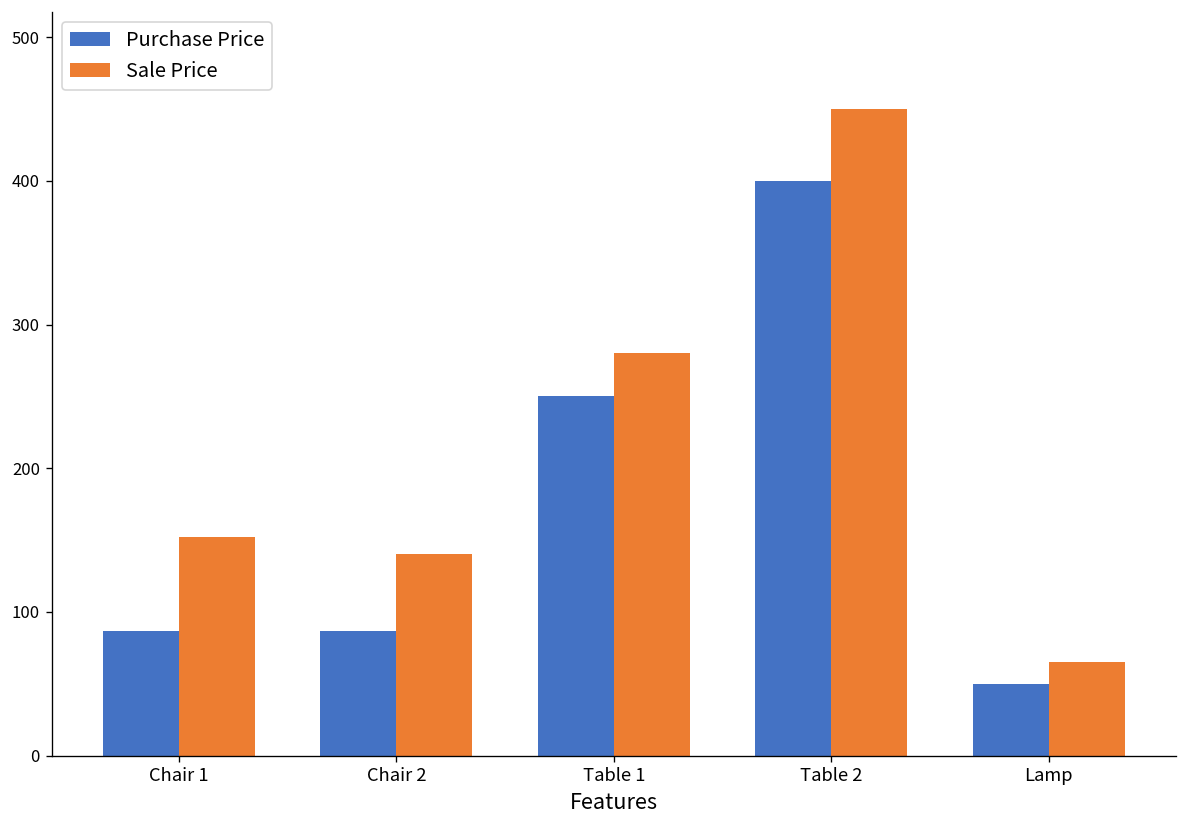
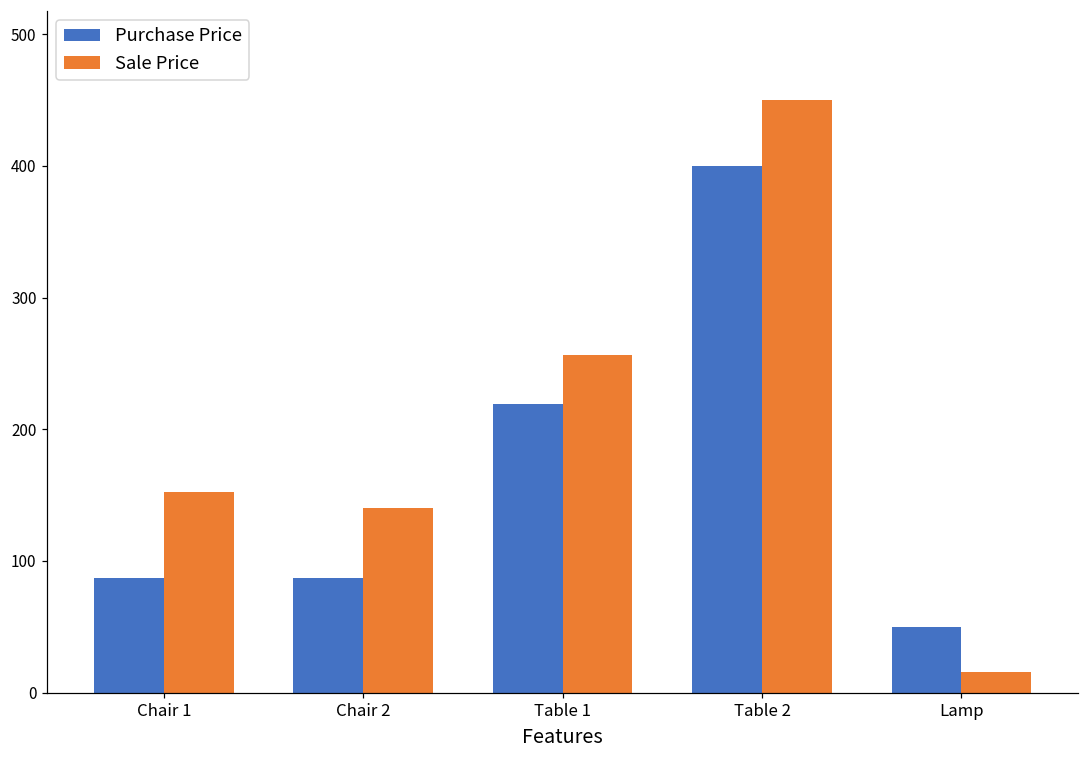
  {
    "Purchase Price": {
      "Chair 1": 87,
      "Chair 2": 87,
-     "Table 1": 250,
+     "Table 1": 219,
      "Table 2": 400,
      "Lamp": 50
    },
    "Sale Price": {
      "Chair 1": 152,
      "Chair 2": 140,
-     "Table 1": 280,
+     "Table 1": 256,
      "Table 2": 450,
-     "Lamp": 65
+     "Lamp": 16
    }
  }
